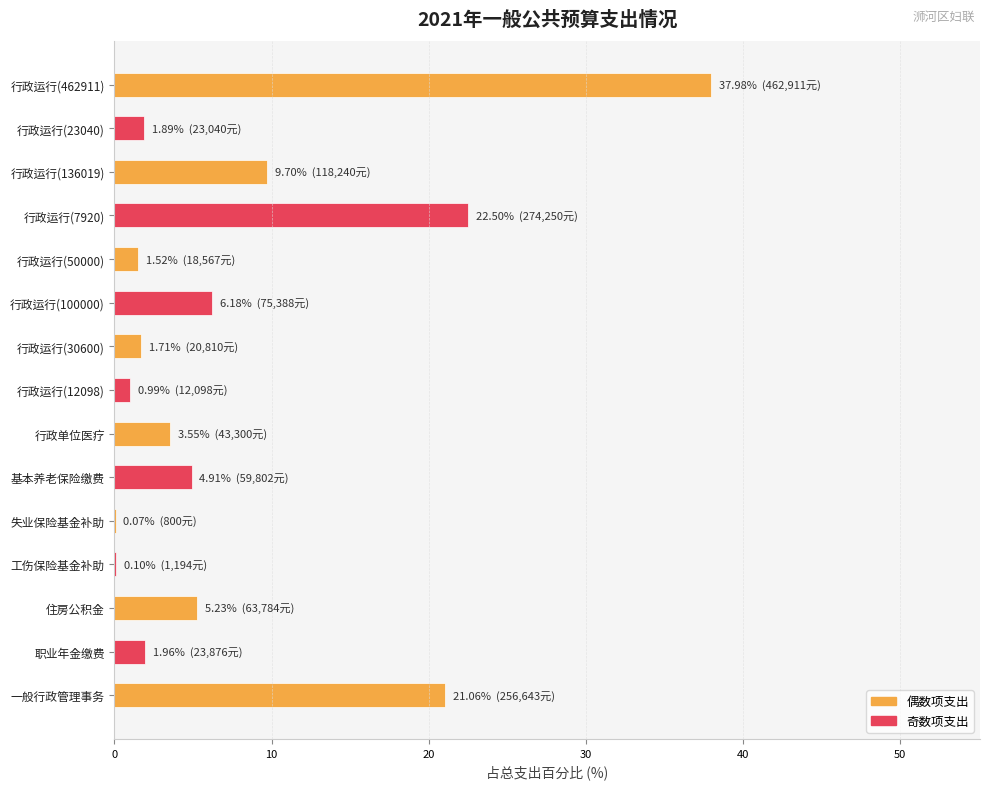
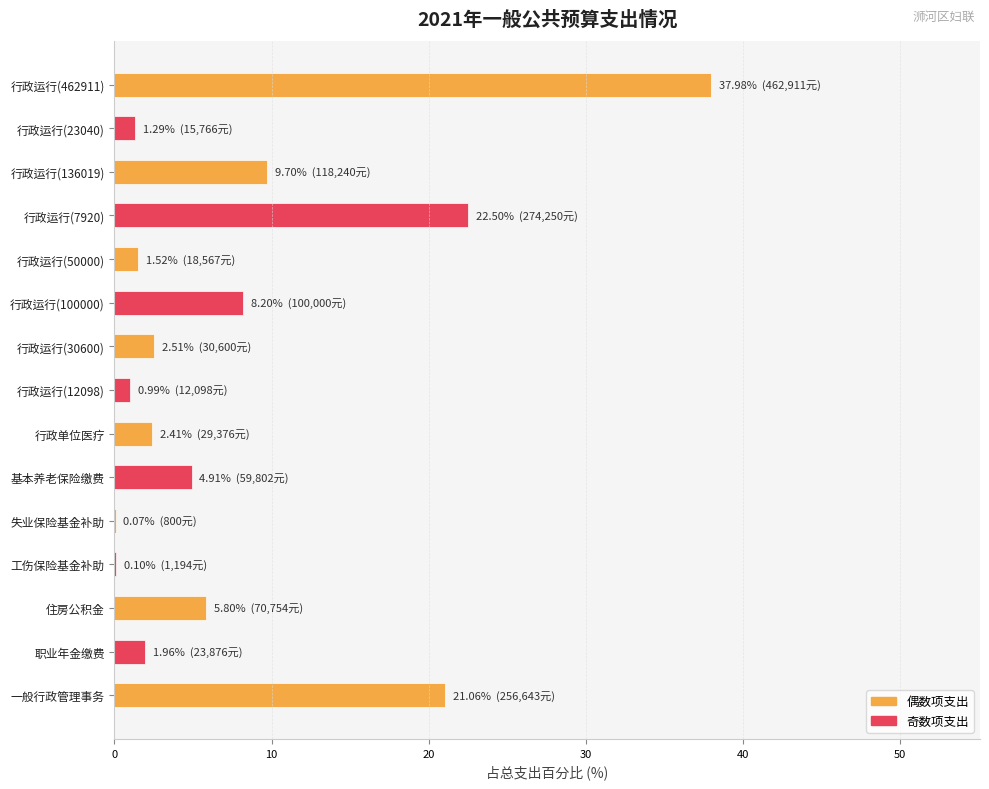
  {
    "行政运行(462911)": "37.98%",
-   "行政运行(23040)": "1.89% (23,040元)",
+   "行政运行(23040)": "1.29% (15,766元)",
    "行政运行(136019)": "9.70%",
    "行政运行(7920)": "22.50%",
    "行政运行(50000)": "1.52%",
-   "行政运行(100000)": "6.18% (75,388元)",
-   "行政运行(30600)": "1.71% (20,810元)",
+   "行政运行(100000)": "8.20% (100,000元)",
+   "行政运行(30600)": "2.51% (30,600元)",
    "行政运行(12098)": "0.99%",
-   "行政单位医疗": "3.55% (43,300元)",
+   "行政单位医疗": "2.41% (29,376元)",
    "基本养老保险缴费": "4.91%",
    "失业保险基金补助": "0.07%",
    "工伤保险基金补助": "0.10%",
-   "住房公积金": "5.23% (63,784元)",
+   "住房公积金": "5.80% (70,754元)",
    "职业年金缴费": "1.96%",
    "一般行政管理事务": "21.06%"
  }
